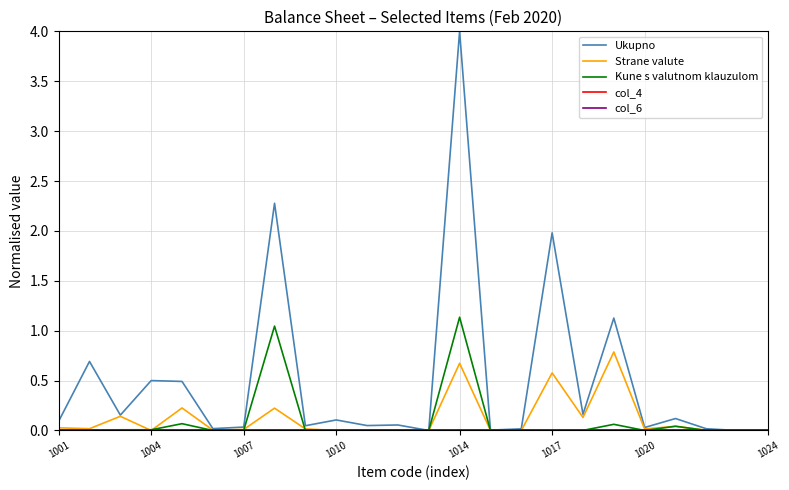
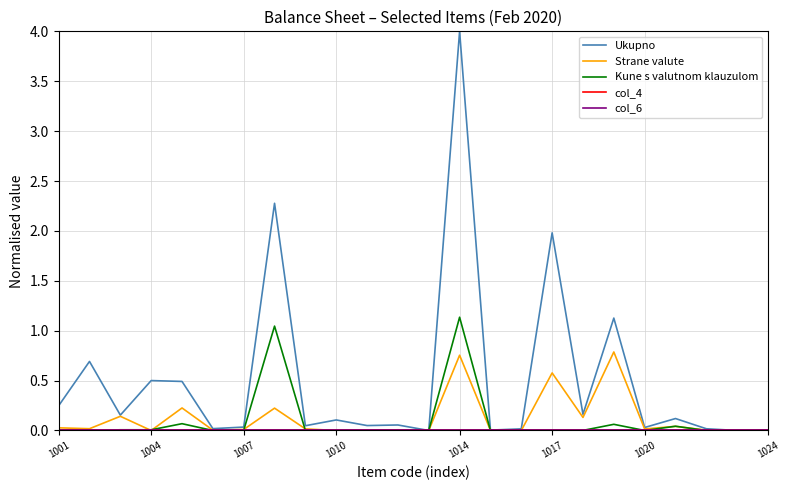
  {
    "Ukupno": {
-     "1001": 0.1,
+     "1001": 0.2,
      "1004": 0.5,
      "1010": 0.1,
      "1014": 4.0,
      "1017": 2.0
    },
    "Strane valute": {
      "1001": 0.0,
-     "1014": 0.7,
+     "1014": 0.8,
      "1017": 0.6
    },
    "Kune s valutnom klauzulom": {
      "1014": 1.1
    },
    "col_6": {
      "1014": 0.0
    }
  }
